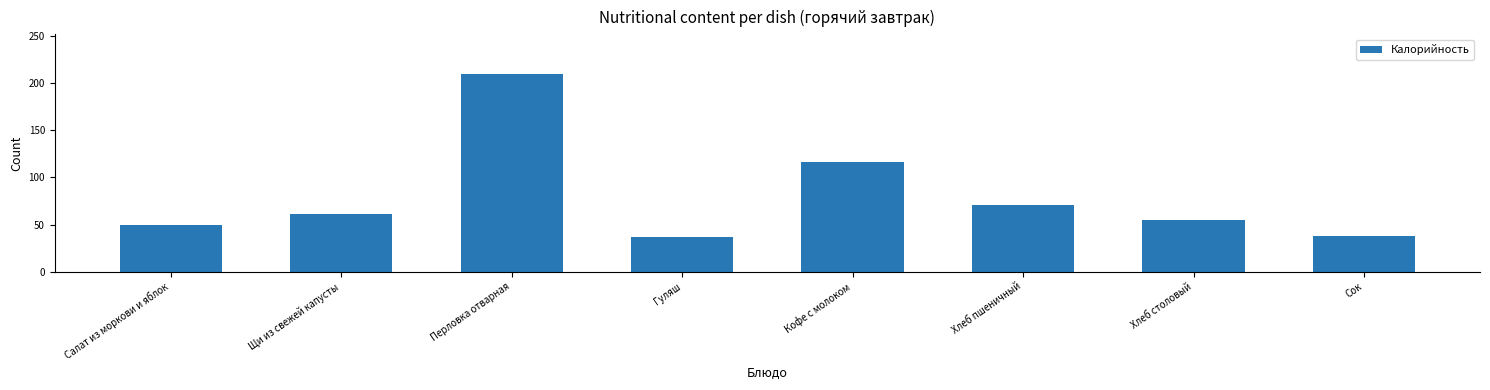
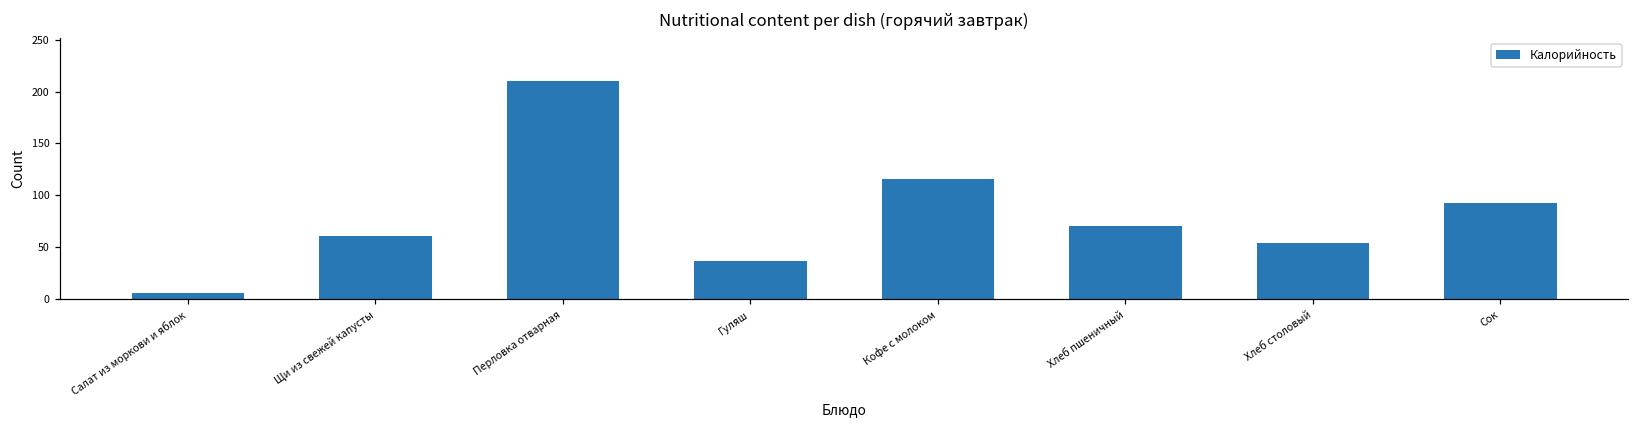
  {
-   "Салат из моркови и яблок": 50,
+   "Салат из моркови и яблок": 10,
    "Щи из свежей капусты": 60,
    "Перловка отварная": 210,
    "Гуляш": 40,
    "Кофе с молоком": 120,
    "Хлеб пшеничный": 70,
    "Хлеб столовый": 50,
-   "Сок": 40
+   "Сок": 90
  }
